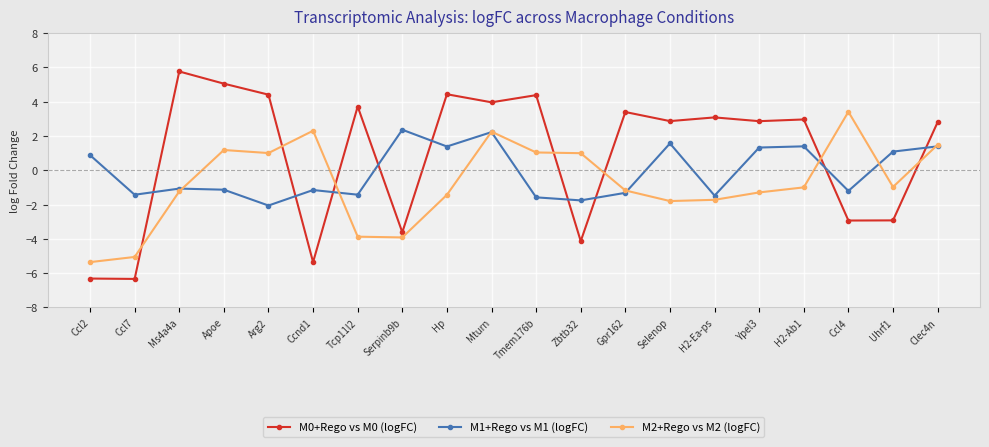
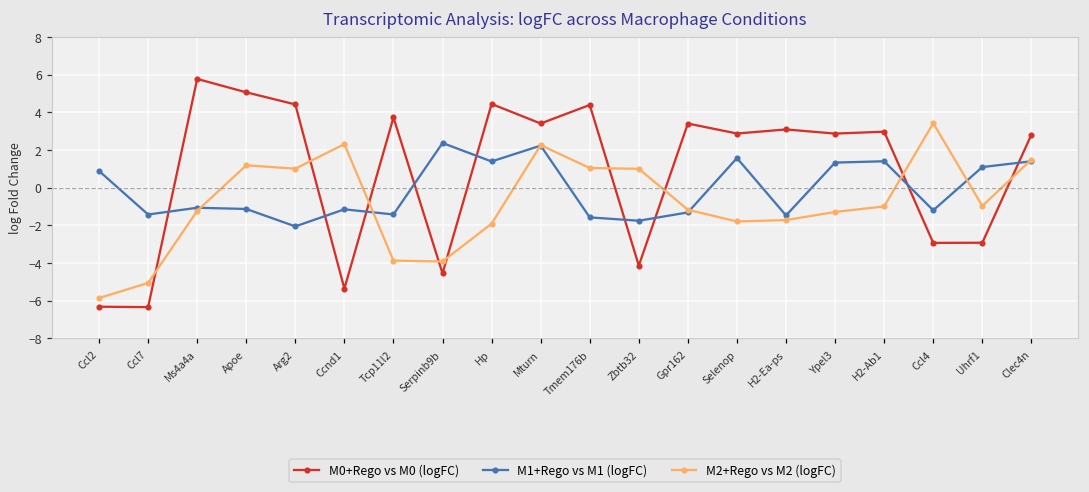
  {
    "M0+Rego vs M0 (logFC)": {
      "Ccl2": -6.3,
      "Ccl7": -6.3,
      "Ms4a4a": 5.8,
      "Apoe": 5.1,
      "Arg2": 4.4,
      "Ccnd1": -5.4,
      "Tcp11l2": 3.7,
-     "Serpinb9b": -3.6,
+     "Serpinb9b": -4.5,
      "Hp": 4.4,
-     "Mturn": 4.0,
+     "Mturn": 3.4,
      "Tmem176b": 4.4,
      "Zbtb32": -4.1,
      "Gpr162": 3.4,
      "Selenop": 2.9,
      "H2-Ea-ps": 3.1,
      "Ypel3": 2.9,
      "H2-Ab1": 3.0,
      "Ccl4": -2.9,
      "Uhrf1": -2.9,
      "Clec4n": 2.8
    },
    "M1+Rego vs M1 (logFC)": {
      "Ccl2": 0.9,
      "Ccl7": -1.4,
      "Ms4a4a": -1.1,
      "Apoe": -1.1,
      "Arg2": -2.1,
      "Ccnd1": -1.2,
      "Tcp11l2": -1.4,
      "Serpinb9b": 2.4,
      "Hp": 1.4,
      "Tmem176b": -1.6,
      "Zbtb32": -1.8,
      "Selenop": 1.6,
      "H2-Ea-ps": -1.5,
      "Ypel3": 1.3,
      "H2-Ab1": 1.4,
      "Ccl4": -1.2,
      "Uhrf1": 1.1
    },
    "M2+Rego vs M2 (logFC)": {
-     "Ccl2": -5.4,
+     "Ccl2": -5.9,
      "Ccl7": -5.1,
      "Ms4a4a": -1.2,
      "Apoe": 1.2,
      "Arg2": 1.0,
      "Ccnd1": 2.3,
      "Tcp11l2": -3.9,
      "Serpinb9b": -3.9,
-     "Hp": -1.4,
+     "Hp": -1.9,
      "Tmem176b": 1.0,
      "Zbtb32": 1.0,
      "Selenop": -1.8,
      "H2-Ea-ps": -1.7,
      "Ypel3": -1.3,
      "H2-Ab1": -1.0,
      "Ccl4": 3.4,
      "Uhrf1": -1.0
    }
  }
